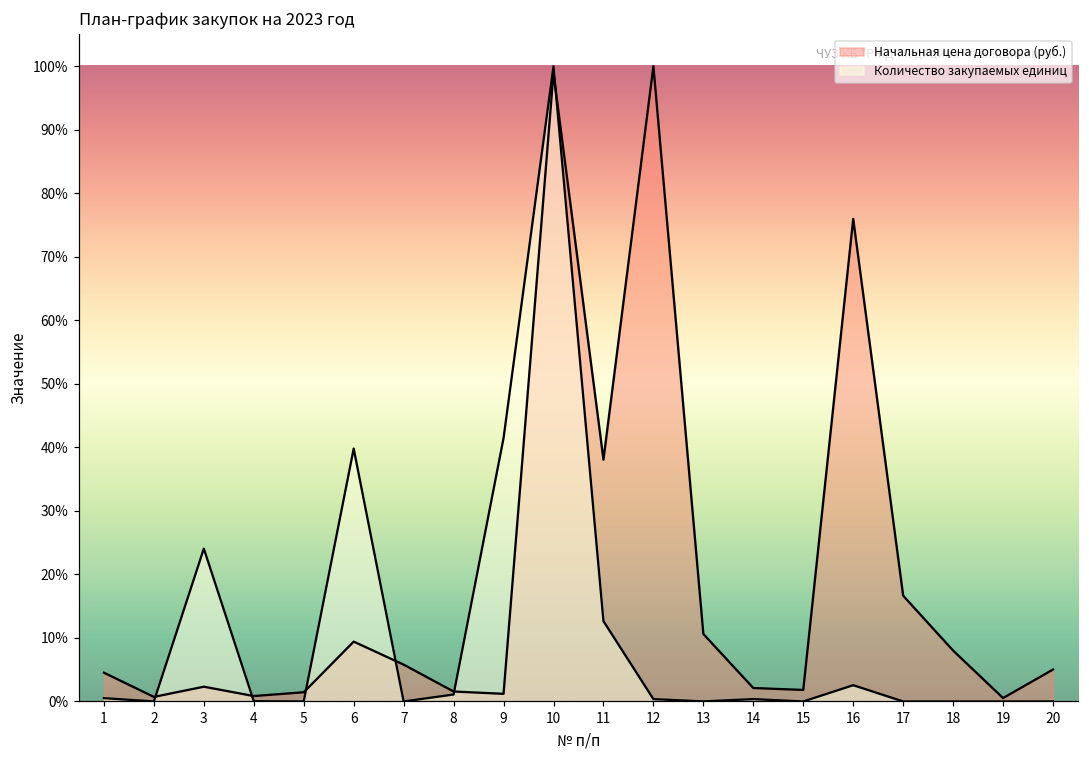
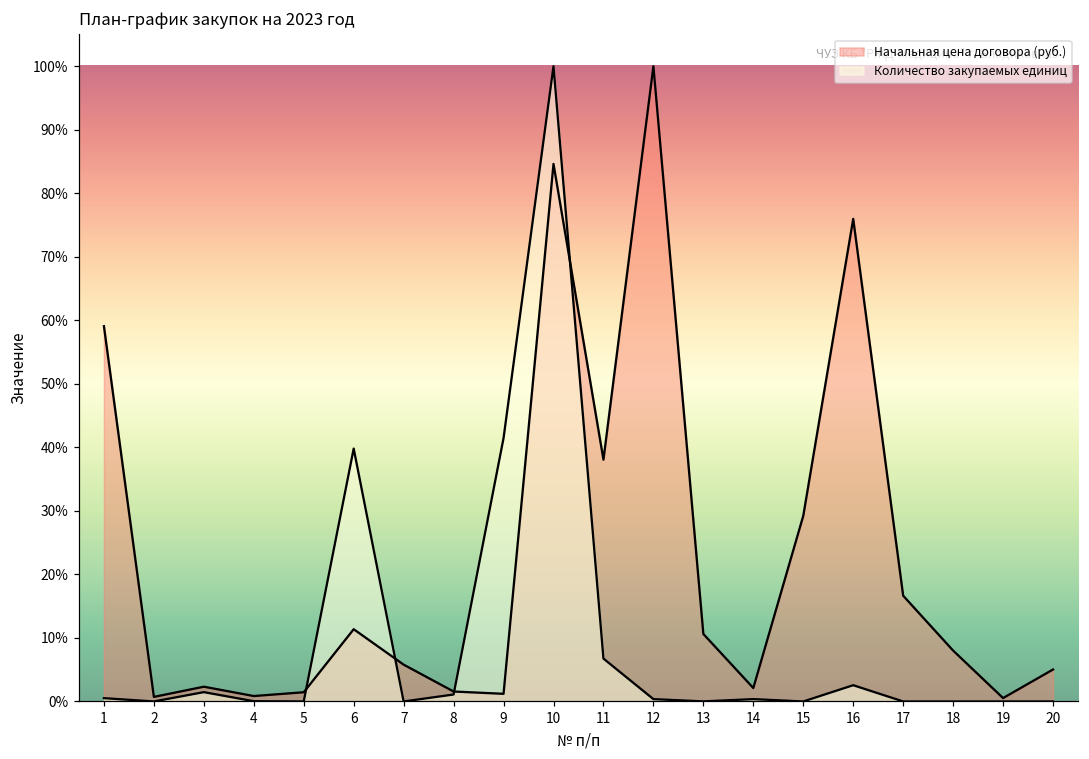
  {
    "Начальная цена договора (руб.)": {
-     "1": "5%",
+     "1": "59%",
      "2": "1%",
      "3": "2%",
      "4": "1%",
      "5": "1%",
-     "6": "9%",
+     "6": "11%",
      "7": "6%",
      "8": "2%",
      "9": "1%",
-     "10": "99%",
+     "10": "85%",
      "11": "38%",
      "12": "100%",
      "13": "11%",
      "14": "2%",
-     "15": "2%",
+     "15": "29%",
      "16": "76%",
      "17": "17%",
      "18": "8%",
      "19": "1%",
      "20": "5%"
    },
    "Количество закупаемых единиц": {
      "1": "1%",
      "2": "0%",
-     "3": "24%",
+     "3": "1%",
      "4": "0%",
      "5": "0%",
      "6": "40%",
      "7": "0%",
      "8": "1%",
      "9": "41%",
      "10": "100%",
-     "11": "13%",
+     "11": "7%",
      "12": "0%",
      "13": "0%",
      "14": "0%",
      "15": "0%",
      "16": "3%",
      "17": "0%",
      "18": "0%",
      "19": "0%",
      "20": "0%"
    }
  }
